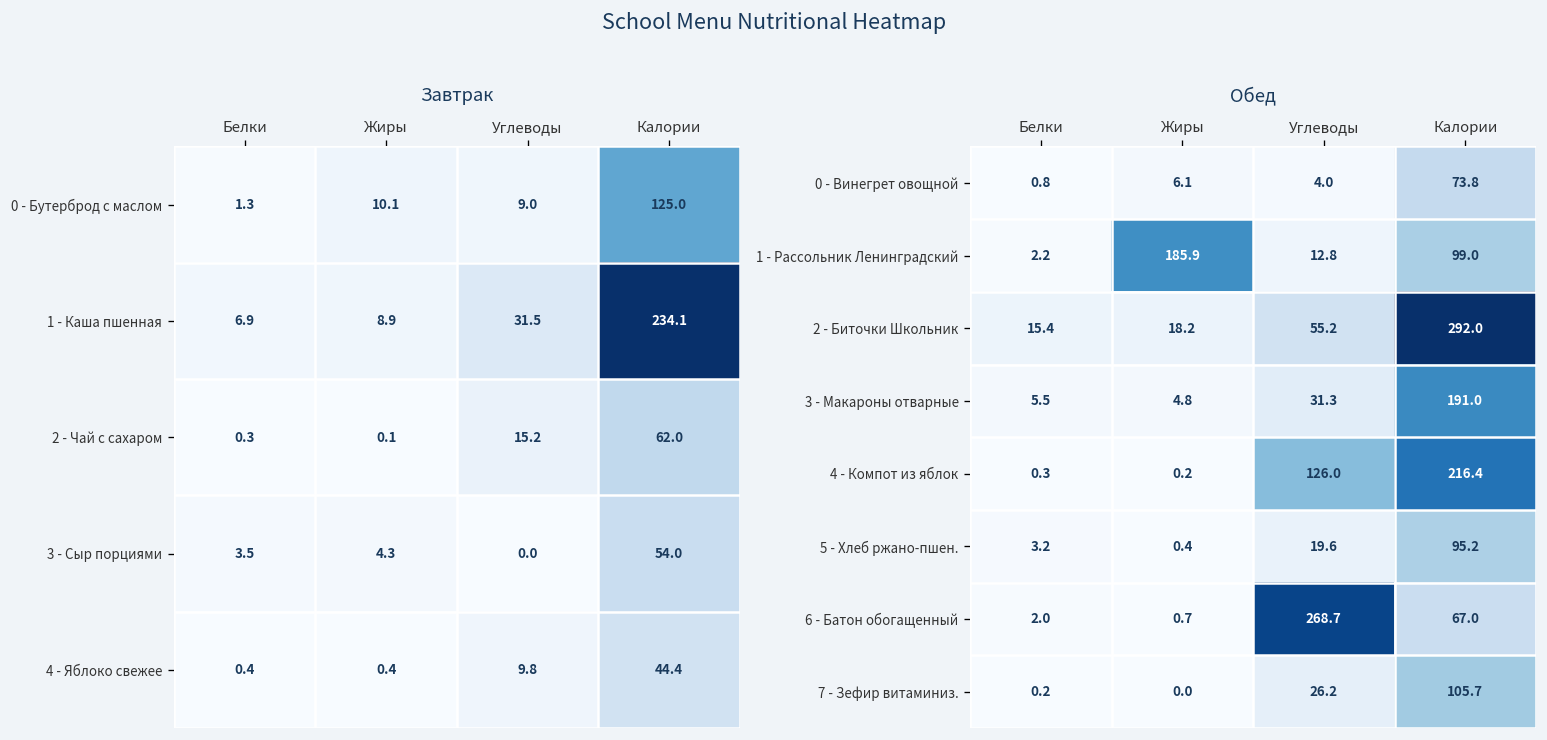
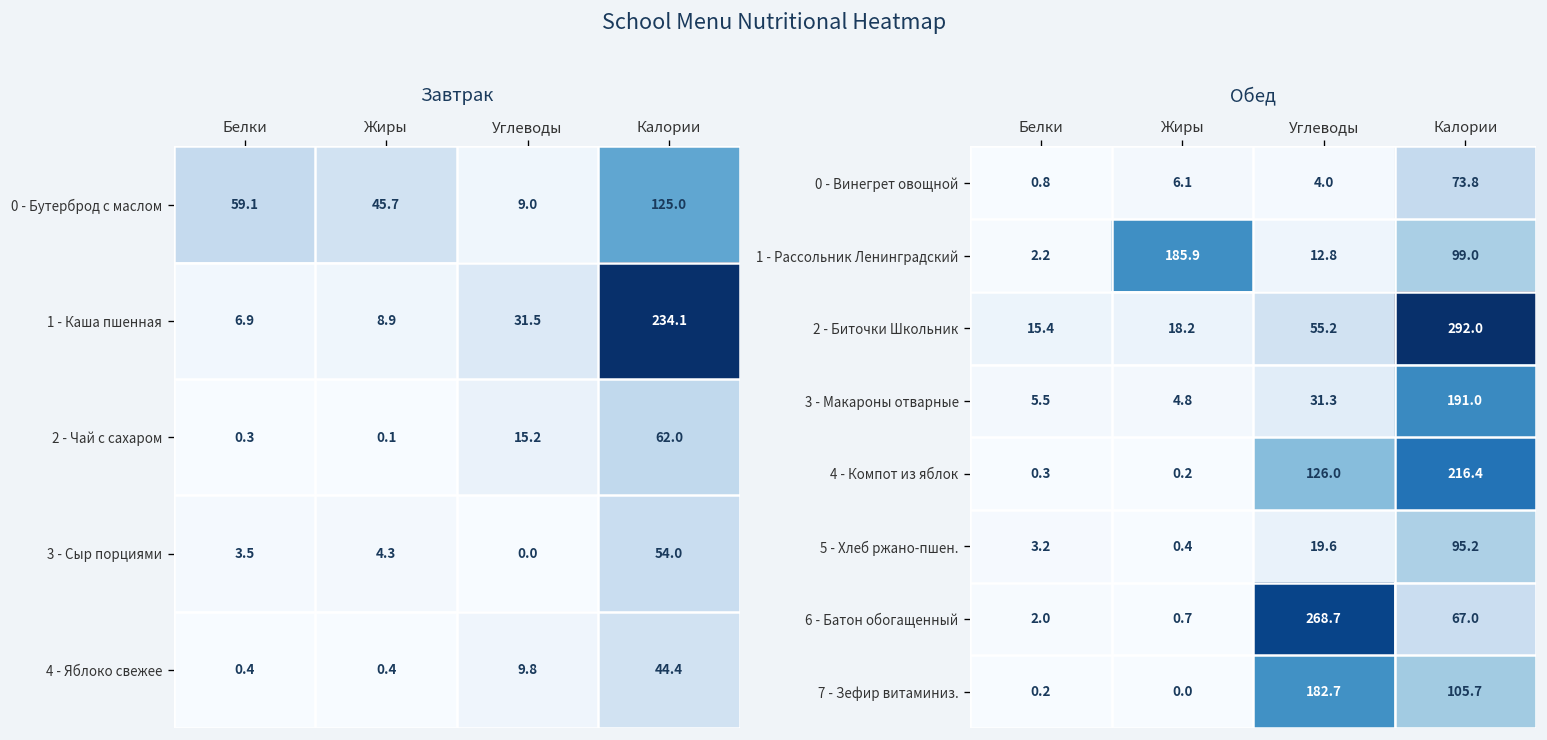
  {
    "Завтрак": {
      "0 - Бутерброд с маслом": {
-       "Белки": 1.3,
-       "Жиры": 10.1,
+       "Белки": 59.1,
+       "Жиры": 45.7,
        "Углеводы": 9.0,
        "Калории": 125.0
      },
      "1 - Каша пшенная": {
        "Белки": 6.9,
        "Жиры": 8.9,
        "Углеводы": 31.5,
        "Калории": 234.1
      },
      "2 - Чай с сахаром": {
        "Белки": 0.3,
        "Жиры": 0.1,
        "Углеводы": 15.2,
        "Калории": 62.0
      },
      "3 - Сыр порциями": {
        "Белки": 3.5,
        "Жиры": 4.3,
        "Углеводы": 0.0,
        "Калории": 54.0
      },
      "4 - Яблоко свежее": {
        "Белки": 0.4,
        "Жиры": 0.4,
        "Углеводы": 9.8,
        "Калории": 44.4
      }
    },
    "Обед": {
      "0 - Винегрет овощной": {
        "Белки": 0.8,
        "Жиры": 6.1,
        "Углеводы": 4.0,
        "Калории": 73.8
      },
      "1 - Рассольник Ленинградский": {
        "Белки": 2.2,
        "Жиры": 185.9,
        "Углеводы": 12.8,
        "Калории": 99.0
      },
      "2 - Биточки Школьник": {
        "Белки": 15.4,
        "Жиры": 18.2,
        "Углеводы": 55.2,
        "Калории": 292.0
      },
      "3 - Макароны отварные": {
        "Белки": 5.5,
        "Жиры": 4.8,
        "Углеводы": 31.3,
        "Калории": 191.0
      },
      "4 - Компот из яблок": {
        "Белки": 0.3,
        "Жиры": 0.2,
        "Углеводы": 126.0,
        "Калории": 216.4
      },
      "5 - Хлеб ржано-пшен.": {
        "Белки": 3.2,
        "Жиры": 0.4,
        "Углеводы": 19.6,
        "Калории": 95.2
      },
      "6 - Батон обогащенный": {
        "Белки": 2.0,
        "Жиры": 0.7,
        "Углеводы": 268.7,
        "Калории": 67.0
      },
      "7 - Зефир витаминиз.": {
        "Белки": 0.2,
        "Жиры": 0.0,
-       "Углеводы": 26.2,
+       "Углеводы": 182.7,
        "Калории": 105.7
      }
    }
  }
